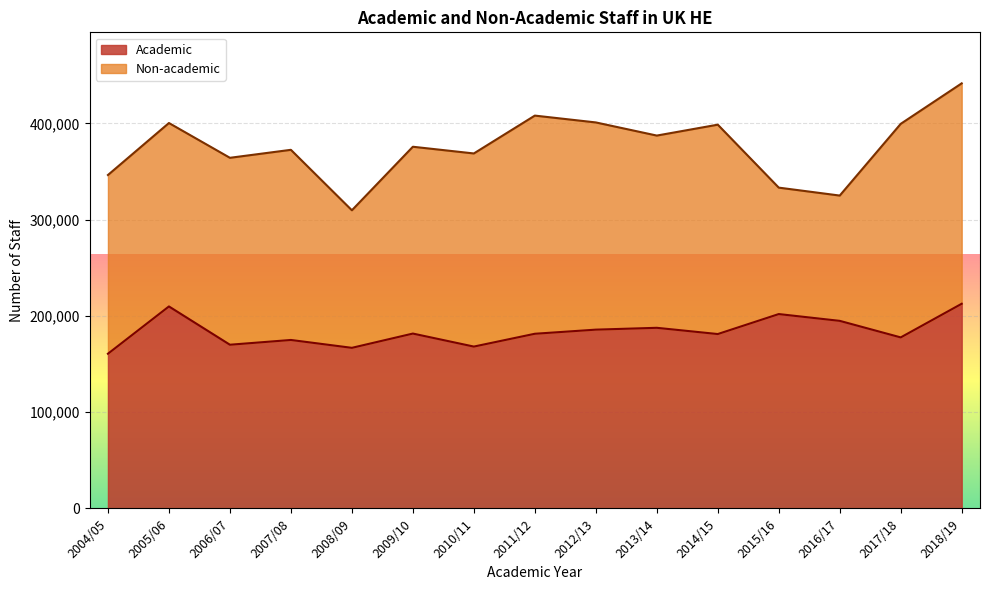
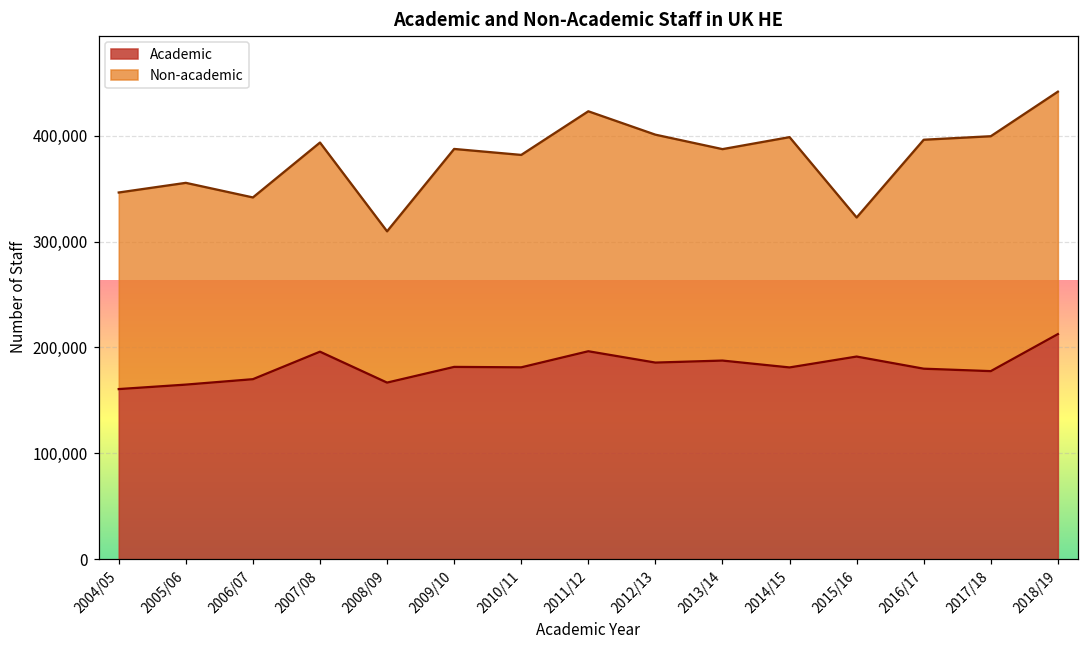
  {
    "Academic": {
      "2004/05": "160,000",
-     "2005/06": "210,000",
+     "2005/06": "160,000",
      "2006/07": "170,000",
-     "2007/08": "170,000",
+     "2007/08": "200,000",
      "2008/09": "170,000",
      "2009/10": "180,000",
-     "2010/11": "170,000",
-     "2011/12": "180,000",
+     "2010/11": "180,000",
+     "2011/12": "200,000",
      "2012/13": "190,000",
      "2013/14": "190,000",
      "2014/15": "180,000",
-     "2015/16": "200,000",
-     "2016/17": "190,000",
+     "2015/16": "190,000",
+     "2016/17": "180,000",
      "2017/18": "180,000",
      "2018/19": "210,000"
    },
    "Non-academic": {
      "2004/05": "190,000",
      "2005/06": "190,000",
-     "2006/07": "190,000",
+     "2006/07": "170,000",
      "2007/08": "200,000",
      "2008/09": "140,000",
-     "2009/10": "190,000",
+     "2009/10": "210,000",
      "2010/11": "200,000",
      "2011/12": "230,000",
      "2012/13": "220,000",
      "2013/14": "200,000",
      "2014/15": "220,000",
      "2015/16": "130,000",
-     "2016/17": "130,000",
+     "2016/17": "220,000",
      "2017/18": "220,000",
      "2018/19": "230,000"
    }
  }
